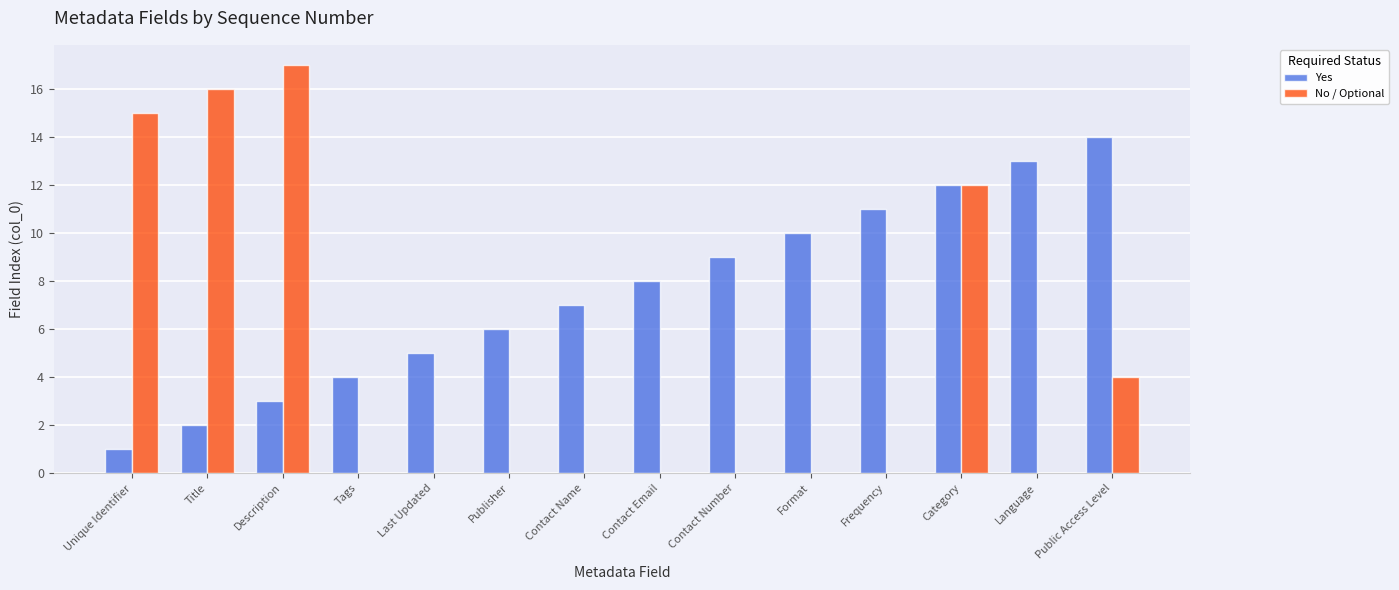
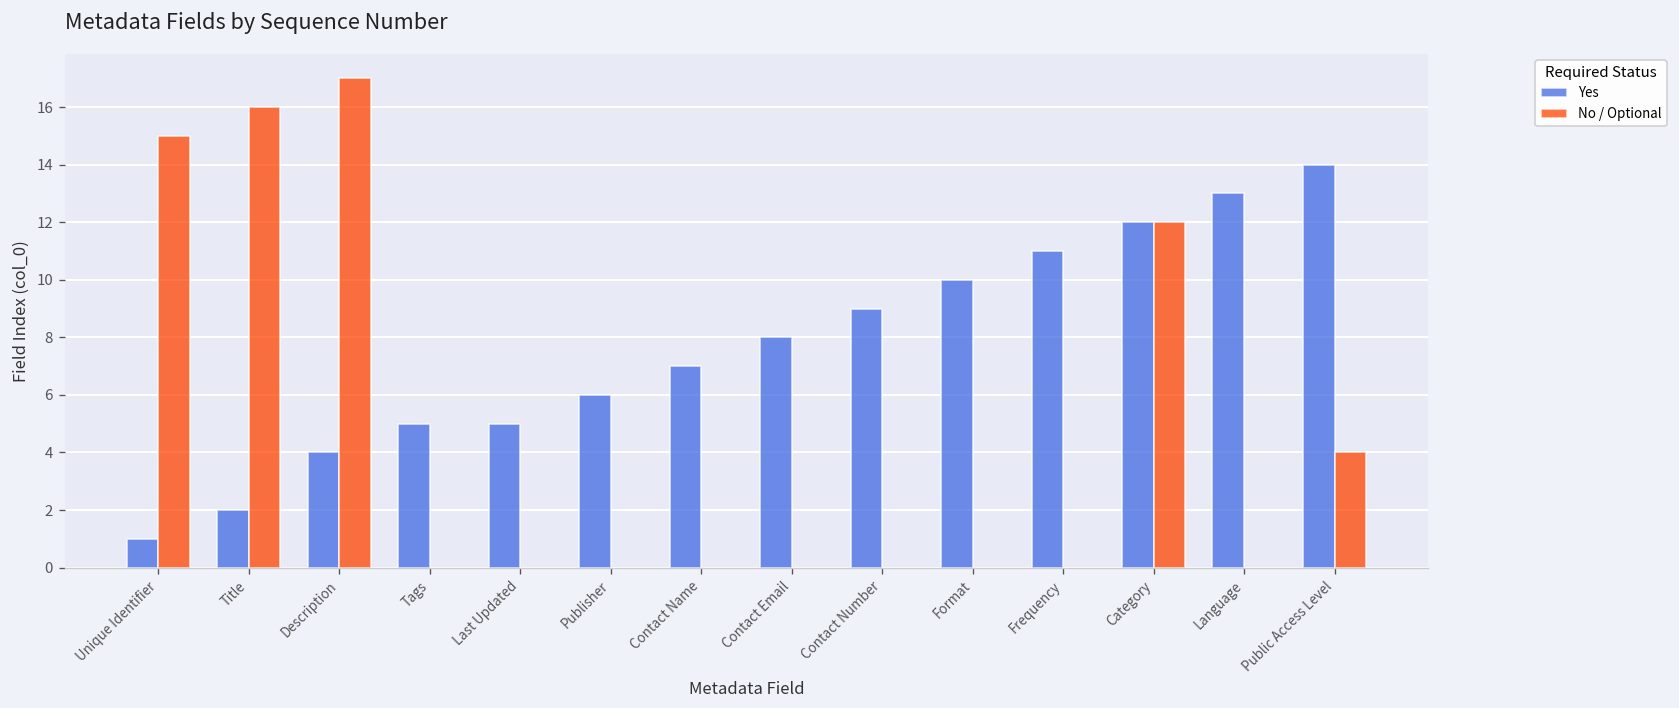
  {
    "Yes": {
      "Unique Identifier": 1,
      "Title": 2,
-     "Description": 3,
-     "Tags": 4,
+     "Description": 4,
+     "Tags": 5,
      "Last Updated": 5,
      "Publisher": 6,
      "Contact Name": 7,
      "Contact Email": 8,
      "Contact Number": 9,
      "Format": 10,
      "Frequency": 11,
      "Category": 12,
      "Language": 13,
      "Public Access Level": 14
    },
    "No / Optional": {
      "Unique Identifier": 15,
      "Title": 16,
      "Description": 17,
      "Tags": 0,
      "Last Updated": 0,
      "Publisher": 0,
      "Contact Name": 0,
      "Contact Email": 0,
      "Contact Number": 0,
      "Format": 0,
      "Frequency": 0,
      "Category": 12,
      "Language": 0,
      "Public Access Level": 4
    }
  }
